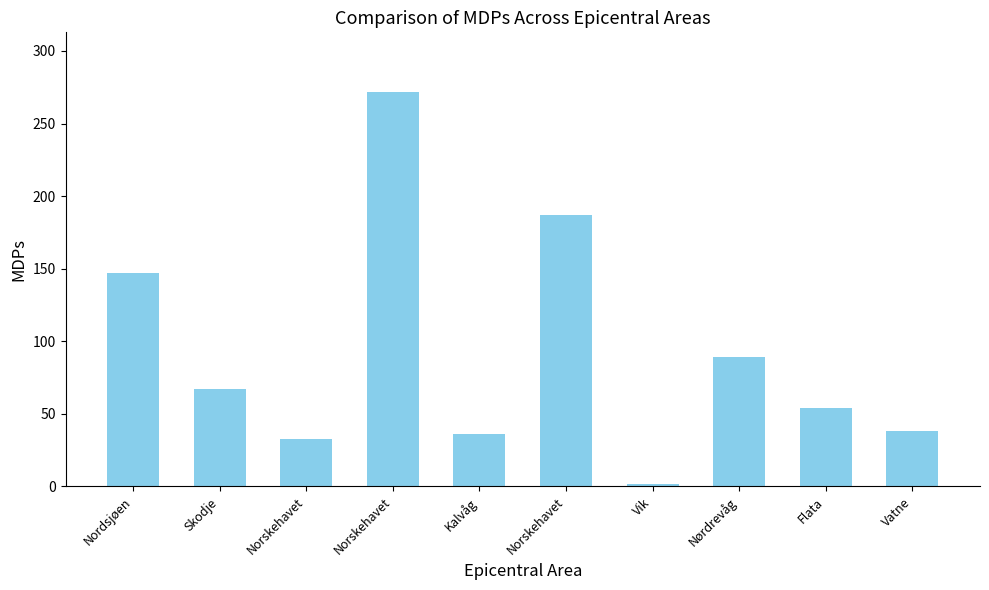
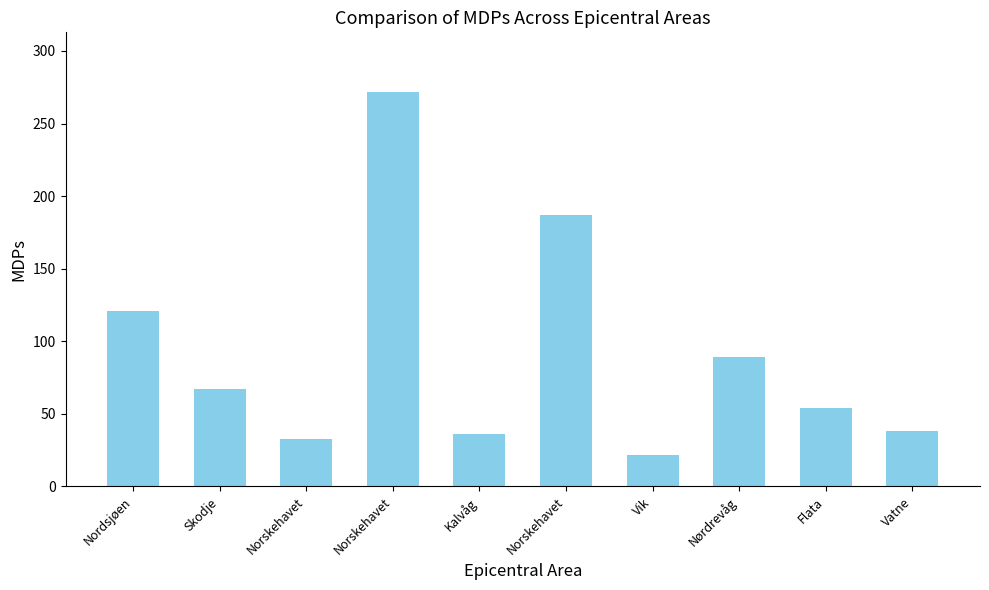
  {
-   "Nordsjøen": 147,
+   "Nordsjøen": 121,
    "Skodje": 67,
    "Kalvåg": 36,
-   "Vik": 2,
+   "Vik": 22,
    "Nørdrevåg": 89,
    "Flata": 54,
    "Vatne": 38
  }
